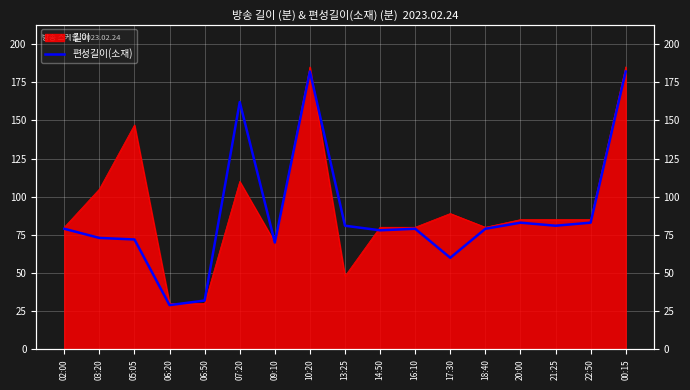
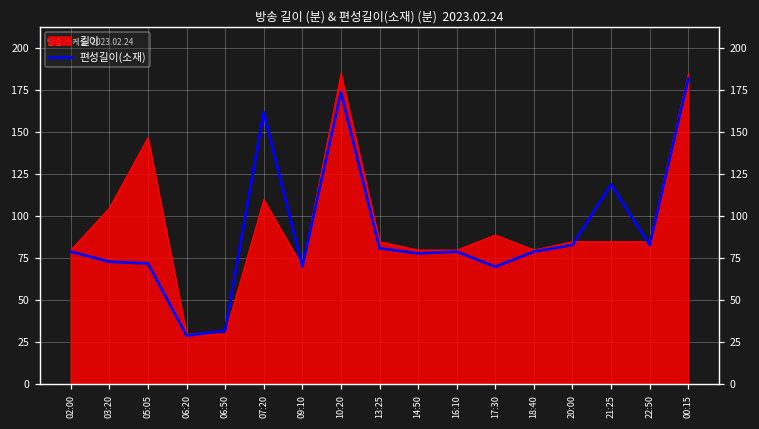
  {
    "길이": {
      "03:20": 105,
      "05:05": 147,
      "06:50": 30,
      "07:20": 110,
      "10:20": 185,
-     "13:25": 48,
+     "13:25": 85,
      "14:50": 80,
      "17:30": 89,
      "20:00": 85,
      "21:25": 85,
      "22:50": 85,
      "00:15": 185
    },
    "편성길이(소재)": {
      "03:20": 73,
      "05:05": 72,
      "06:50": 32,
      "07:20": 162,
-     "10:20": 182,
+     "10:20": 174,
      "13:25": 81,
      "14:50": 78,
-     "17:30": 60,
+     "17:30": 70,
      "20:00": 83,
-     "21:25": 81,
+     "21:25": 119,
      "22:50": 83,
      "00:15": 182
    }
  }
